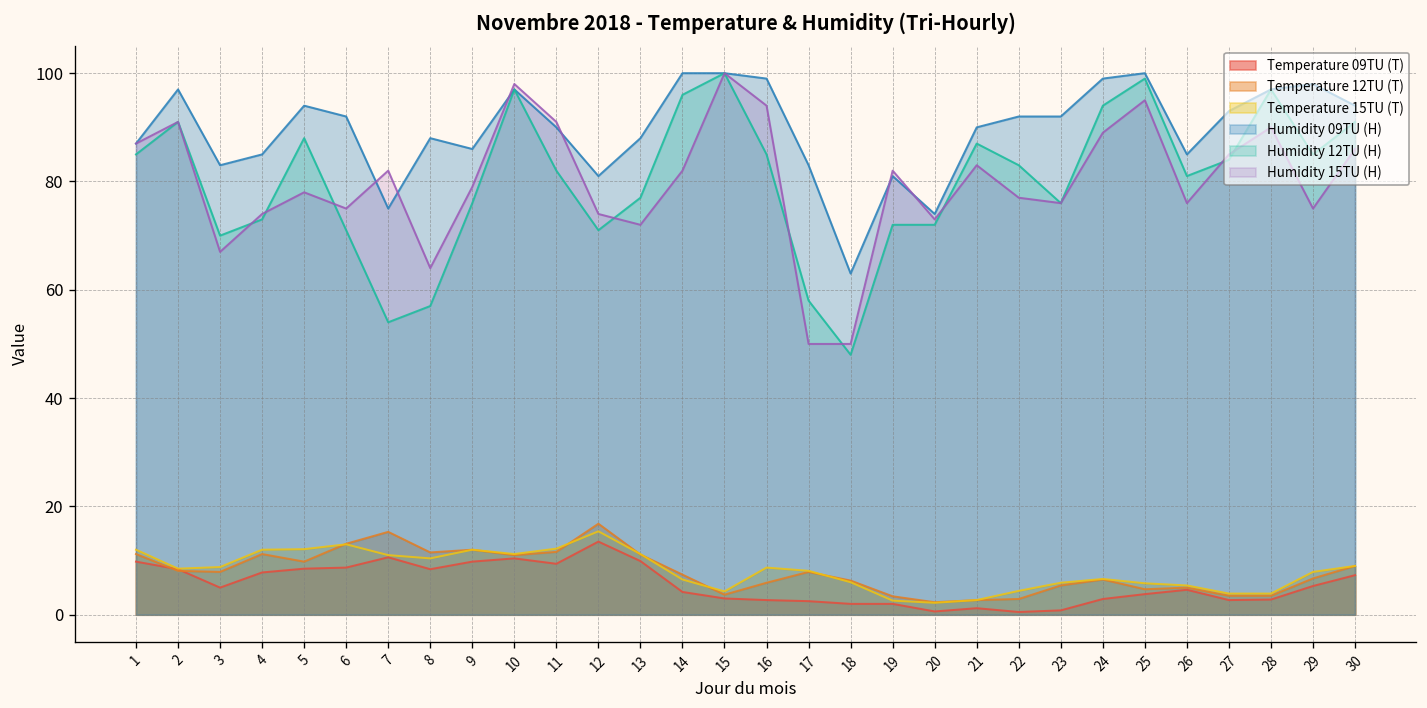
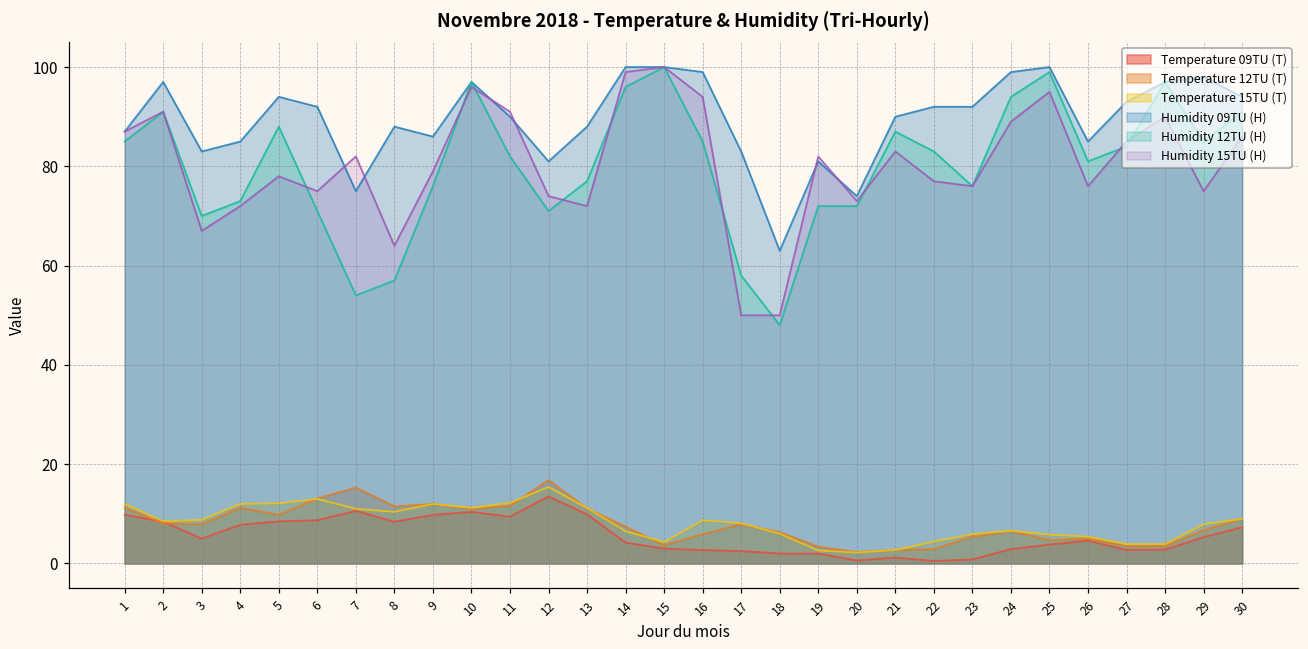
  {
    "Humidity 15TU (H)": {
      "3": 67,
-     "4": 74,
+     "4": 72,
      "5": 78,
      "6": 75,
      "7": 82,
      "8": 64,
      "9": 79,
-     "10": 98,
+     "10": 96,
      "11": 91,
      "12": 74,
      "13": 72,
-     "14": 82,
+     "14": 99,
      "16": 94,
      "17": 50,
      "18": 50,
      "19": 82,
      "20": 73,
      "21": 83,
      "22": 77,
      "24": 89,
      "25": 95,
      "26": 76,
      "29": 75
    }
  }
